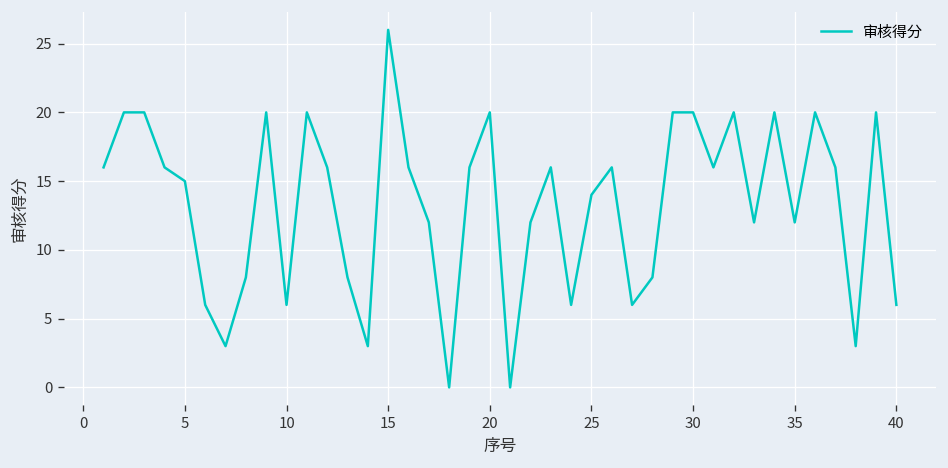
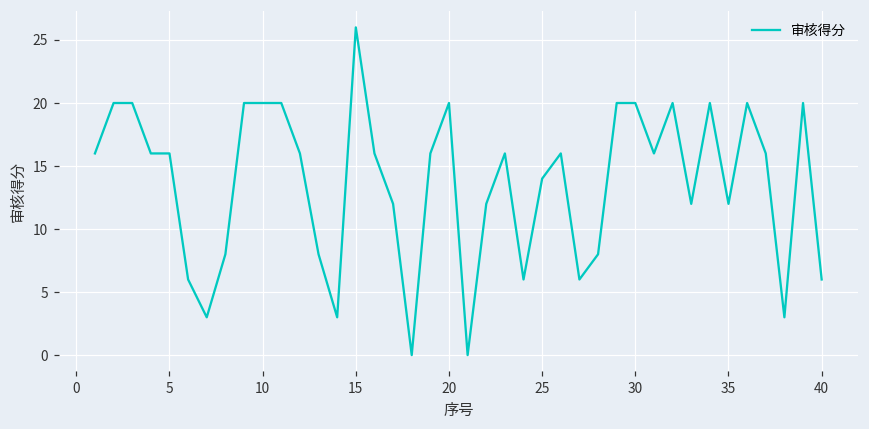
  {
-   "5": 15,
-   "10": 6,
+   "5": 16,
+   "10": 20,
    "15": 26,
    "20": 20,
    "25": 14,
    "30": 20,
    "35": 12,
    "40": 6
  }
